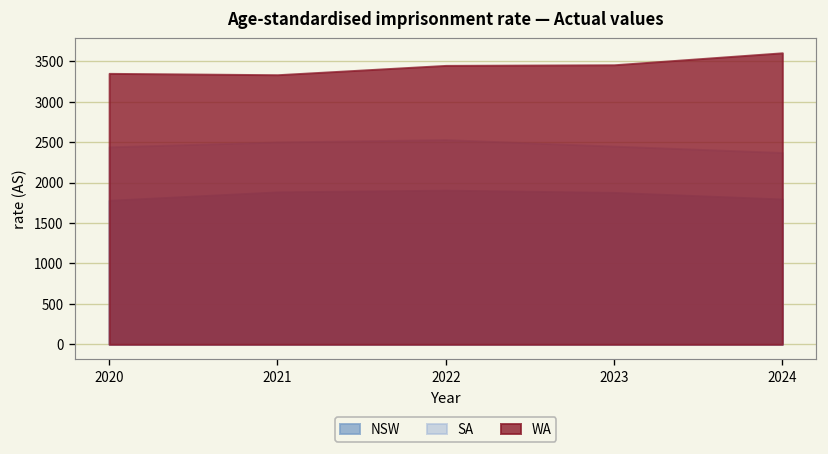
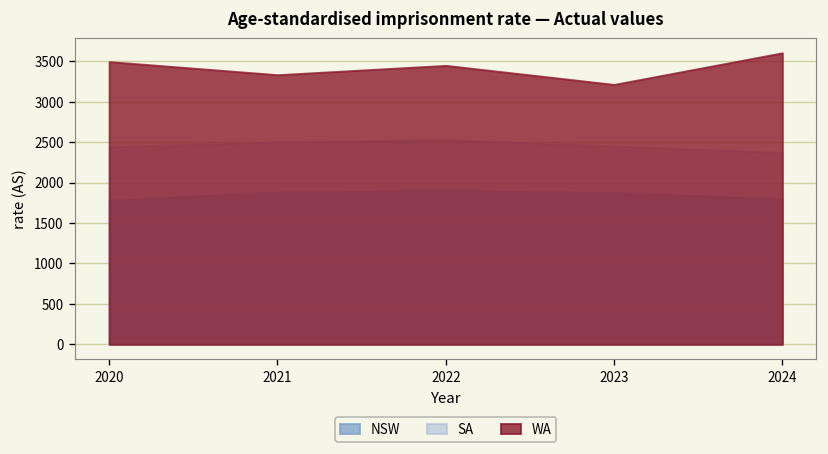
  {
    "WA": {
-     "2020": 3400,
+     "2020": 3500,
      "2021": 3300,
      "2022": 3400,
-     "2023": 3500,
+     "2023": 3200,
      "2024": 3600
    }
  }
